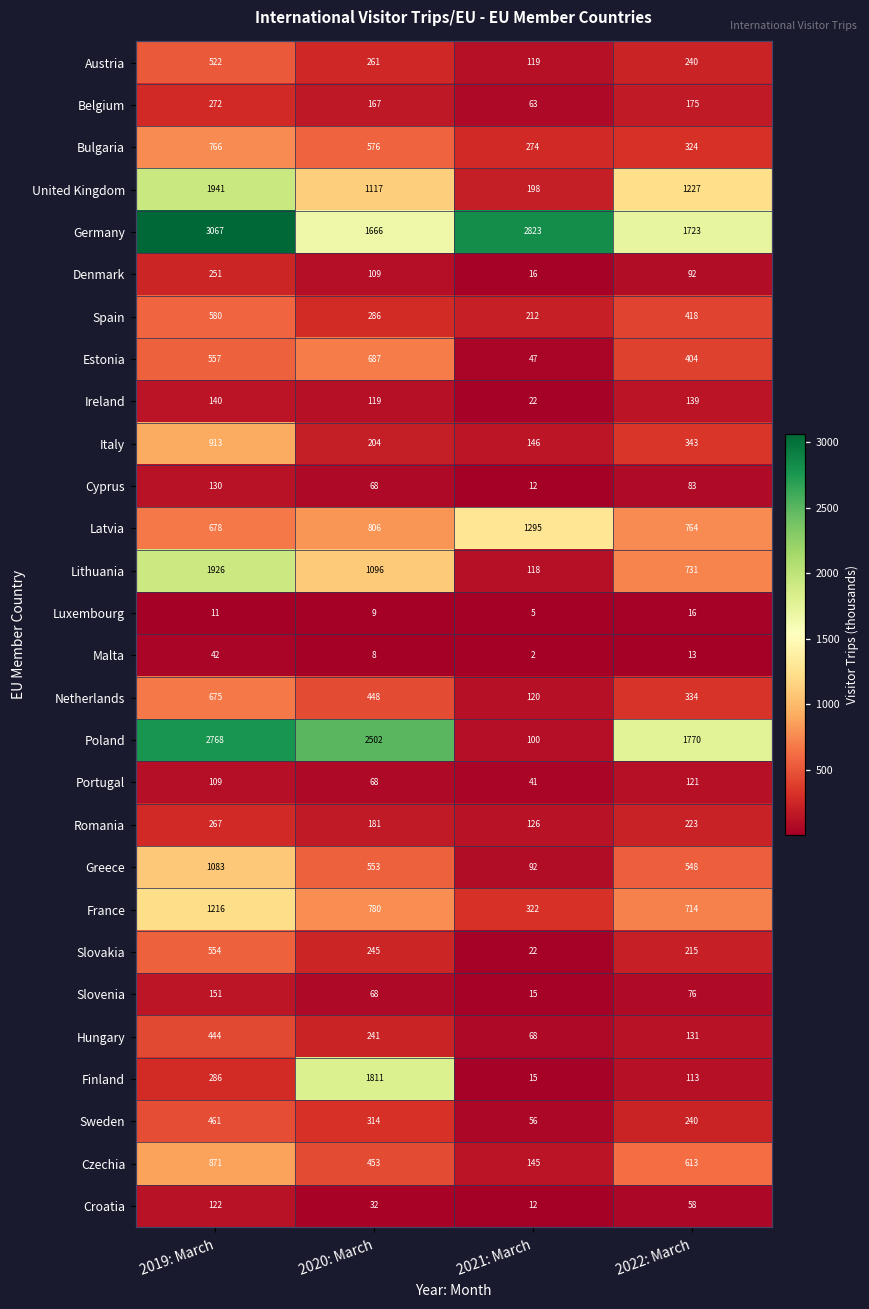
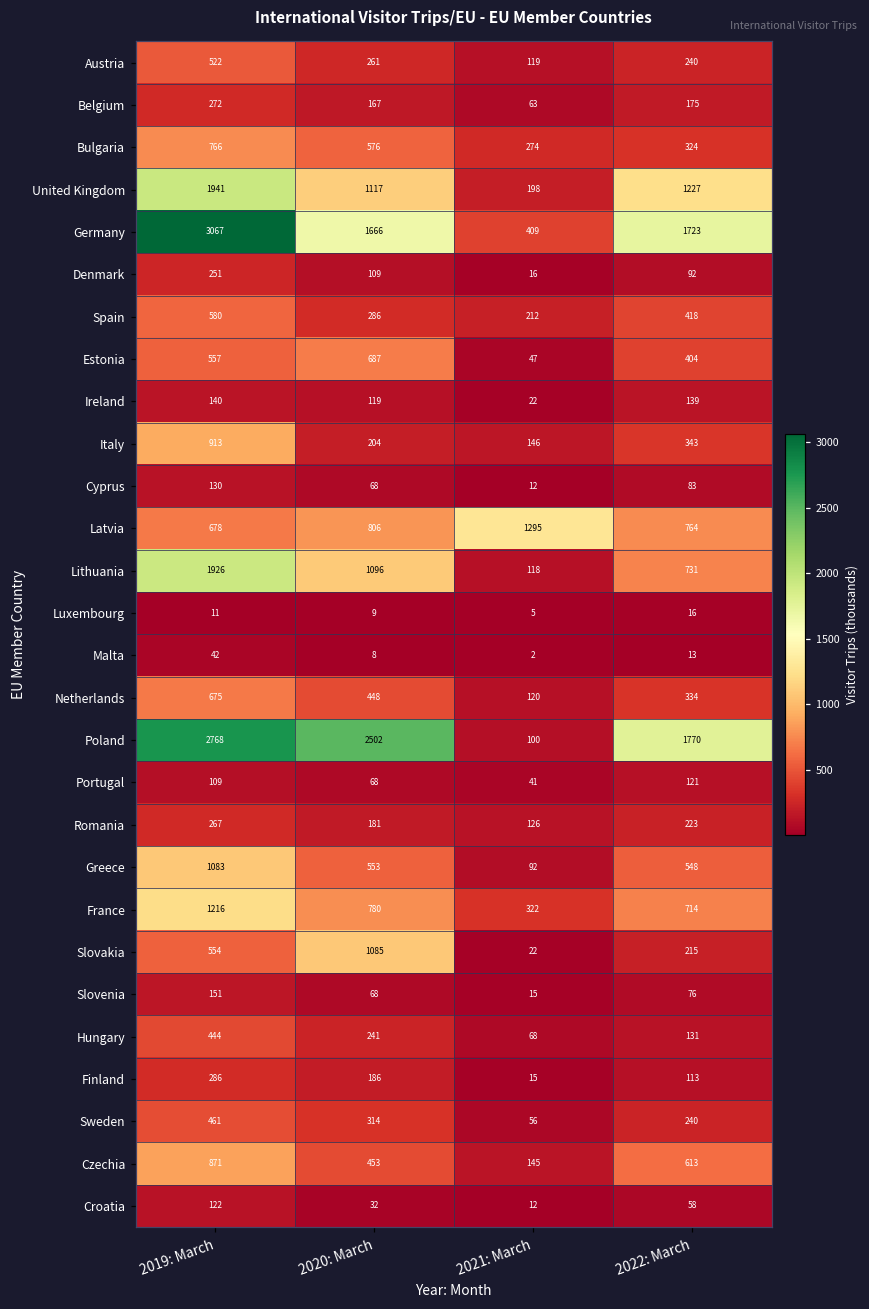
  {
    "Austria": {
      "2019: March": 522,
      "2020: March": 261,
      "2021: March": 119,
      "2022: March": 240
    },
    "Belgium": {
      "2019: March": 272,
      "2020: March": 167,
      "2021: March": 63,
      "2022: March": 175
    },
    "Bulgaria": {
      "2019: March": 766,
      "2020: March": 576,
      "2021: March": 274,
      "2022: March": 324
    },
    "United Kingdom": {
      "2019: March": 1941,
      "2020: March": 1117,
      "2021: March": 198,
      "2022: March": 1227
    },
    "Germany": {
      "2019: March": 3067,
      "2020: March": 1666,
-     "2021: March": 2823,
+     "2021: March": 409,
      "2022: March": 1723
    },
    "Denmark": {
      "2019: March": 251,
      "2020: March": 109,
      "2021: March": 16,
      "2022: March": 92
    },
    "Spain": {
      "2019: March": 580,
      "2020: March": 286,
      "2021: March": 212,
      "2022: March": 418
    },
    "Estonia": {
      "2019: March": 557,
      "2020: March": 687,
      "2021: March": 47,
      "2022: March": 404
    },
    "Ireland": {
      "2019: March": 140,
      "2020: March": 119,
      "2021: March": 22,
      "2022: March": 139
    },
    "Italy": {
      "2019: March": 913,
      "2020: March": 204,
      "2021: March": 146,
      "2022: March": 343
    },
    "Cyprus": {
      "2019: March": 130,
      "2020: March": 68,
      "2021: March": 12,
      "2022: March": 83
    },
    "Latvia": {
      "2019: March": 678,
      "2020: March": 806,
      "2021: March": 1295,
      "2022: March": 764
    },
    "Lithuania": {
      "2019: March": 1926,
      "2020: March": 1096,
      "2021: March": 118,
      "2022: March": 731
    },
    "Luxembourg": {
      "2019: March": 11,
      "2020: March": 9,
      "2021: March": 5,
      "2022: March": 16
    },
    "Malta": {
      "2019: March": 42,
      "2020: March": 8,
      "2021: March": 2,
      "2022: March": 13
    },
    "Netherlands": {
      "2019: March": 675,
      "2020: March": 448,
      "2021: March": 120,
      "2022: March": 334
    },
    "Poland": {
      "2019: March": 2768,
      "2020: March": 2502,
      "2021: March": 100,
      "2022: March": 1770
    },
    "Portugal": {
      "2019: March": 109,
      "2020: March": 68,
      "2021: March": 41,
      "2022: March": 121
    },
    "Romania": {
      "2019: March": 267,
      "2020: March": 181,
      "2021: March": 126,
      "2022: March": 223
    },
    "Greece": {
      "2019: March": 1083,
      "2020: March": 553,
      "2021: March": 92,
      "2022: March": 548
    },
    "France": {
      "2019: March": 1216,
      "2020: March": 780,
      "2021: March": 322,
      "2022: March": 714
    },
    "Slovakia": {
      "2019: March": 554,
-     "2020: March": 245,
+     "2020: March": 1085,
      "2021: March": 22,
      "2022: March": 215
    },
    "Slovenia": {
      "2019: March": 151,
      "2020: March": 68,
      "2021: March": 15,
      "2022: March": 76
    },
    "Hungary": {
      "2019: March": 444,
      "2020: March": 241,
      "2021: March": 68,
      "2022: March": 131
    },
    "Finland": {
      "2019: March": 286,
-     "2020: March": 1811,
+     "2020: March": 186,
      "2021: March": 15,
      "2022: March": 113
    },
    "Sweden": {
      "2019: March": 461,
      "2020: March": 314,
      "2021: March": 56,
      "2022: March": 240
    },
    "Czechia": {
      "2019: March": 871,
      "2020: March": 453,
      "2021: March": 145,
      "2022: March": 613
    },
    "Croatia": {
      "2019: March": 122,
      "2020: March": 32,
      "2021: March": 12,
      "2022: March": 58
    }
  }
